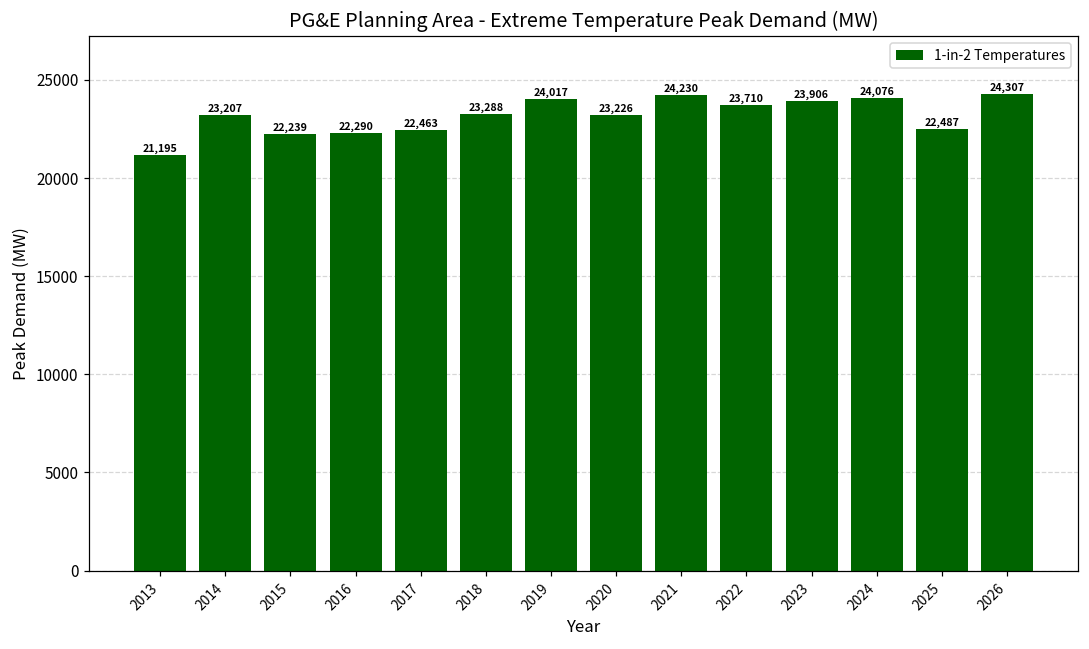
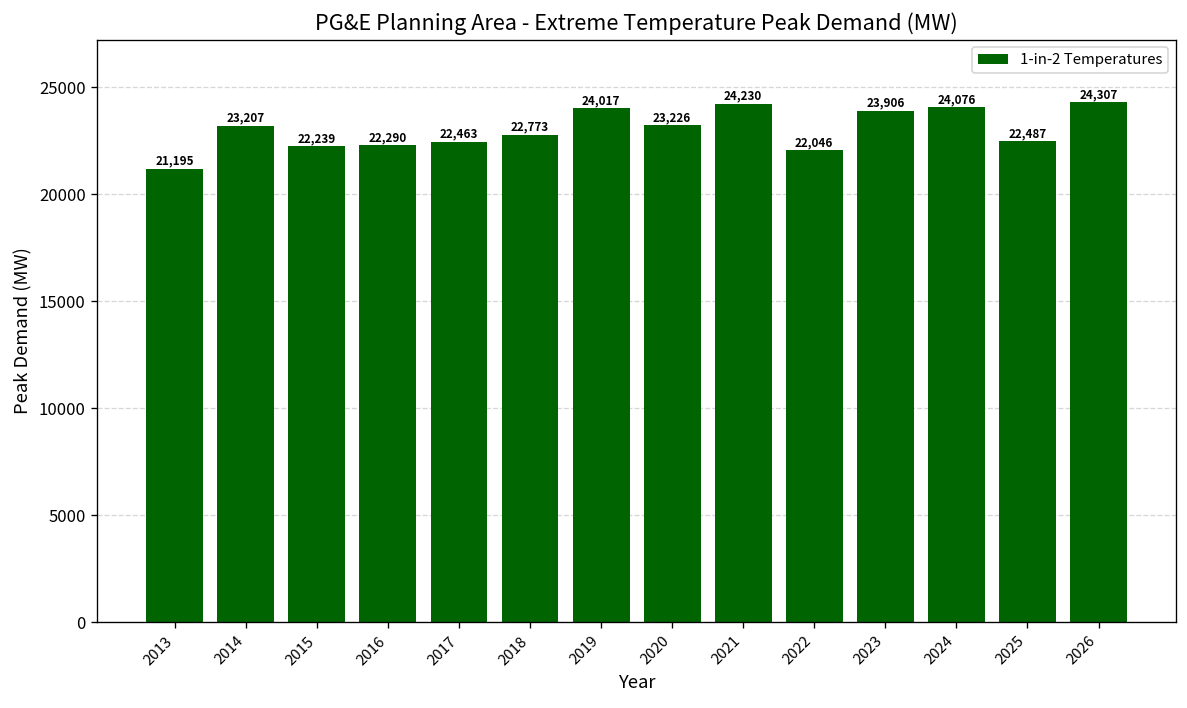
  {
    "2013": "21,195",
    "2014": "23,207",
    "2015": "22,239",
    "2016": "22,290",
    "2017": "22,463",
-   "2018": "23,288",
+   "2018": "22,773",
    "2019": "24,017",
    "2020": "23,226",
    "2021": "24,230",
-   "2022": "23,710",
+   "2022": "22,046",
    "2023": "23,906",
    "2024": "24,076",
    "2025": "22,487",
    "2026": "24,307"
  }
